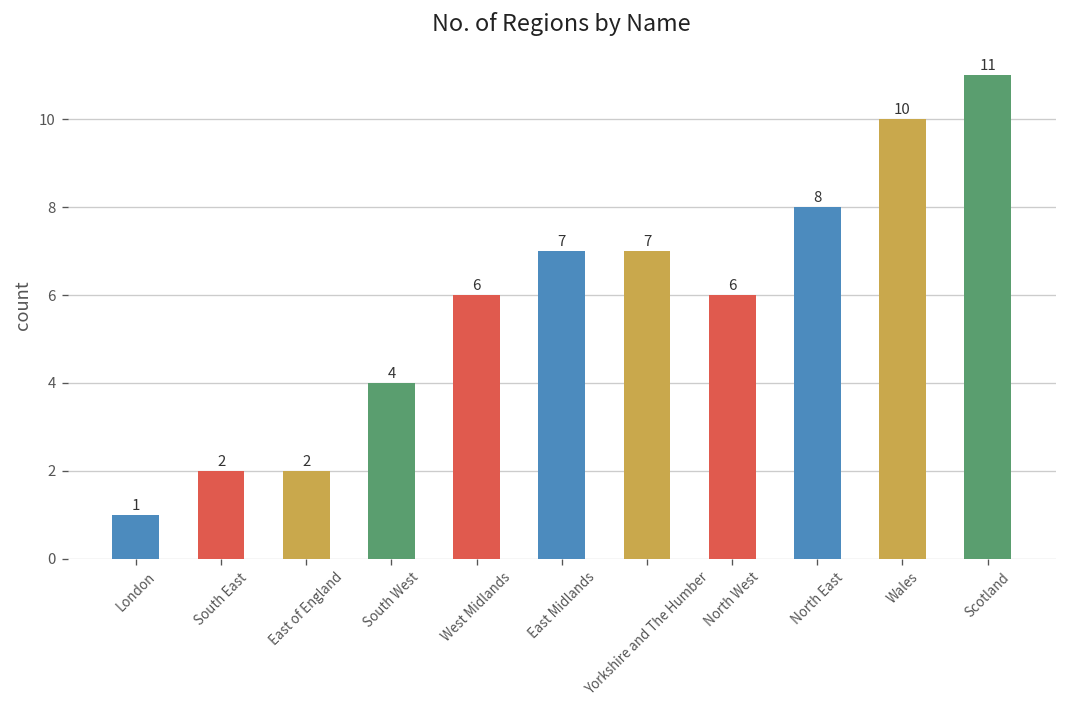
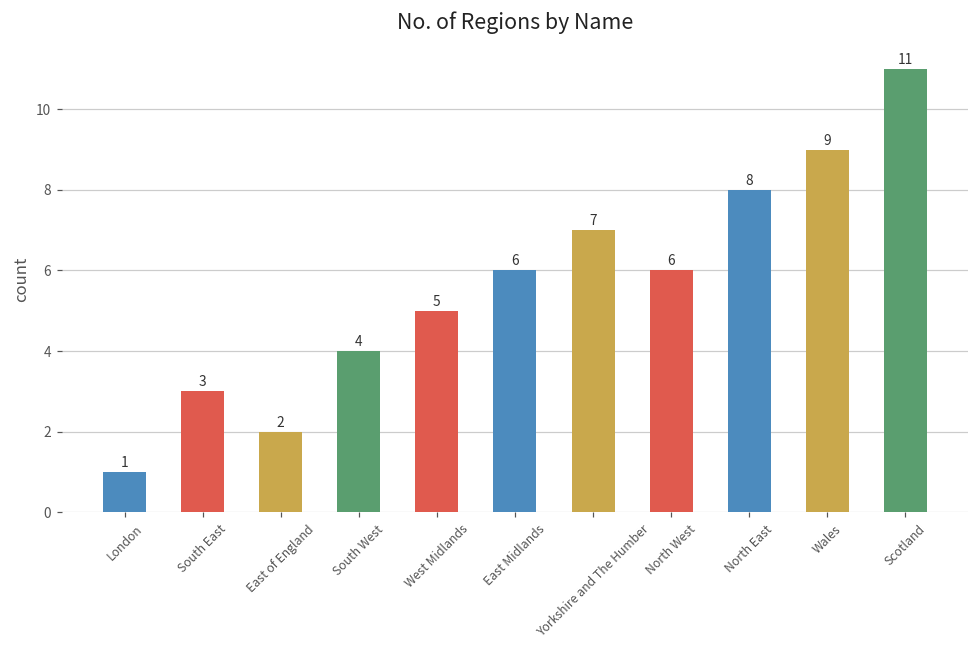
  {
    "London": 1,
-   "South East": 2,
+   "South East": 3,
    "East of England": 2,
    "South West": 4,
-   "West Midlands": 6,
-   "East Midlands": 7,
+   "West Midlands": 5,
+   "East Midlands": 6,
    "Yorkshire and The Humber": 7,
    "North West": 6,
    "North East": 8,
-   "Wales": 10,
+   "Wales": 9,
    "Scotland": 11
  }
